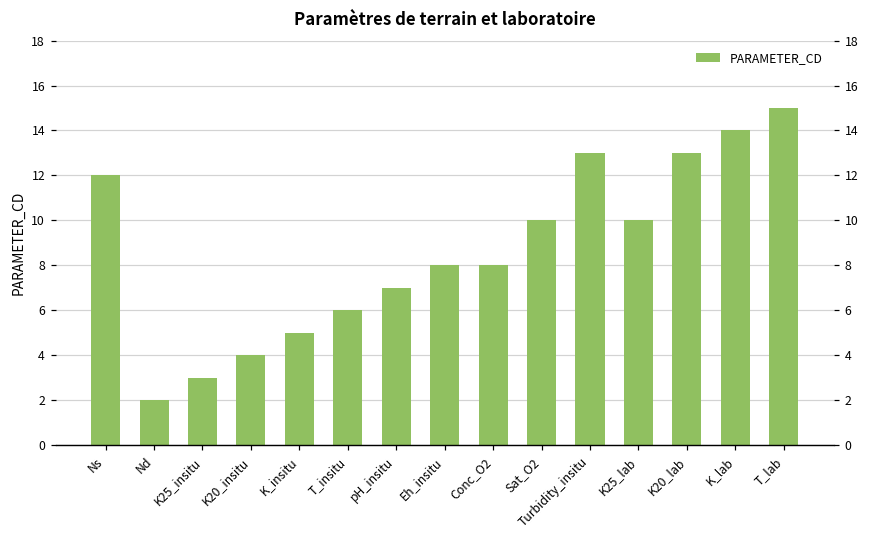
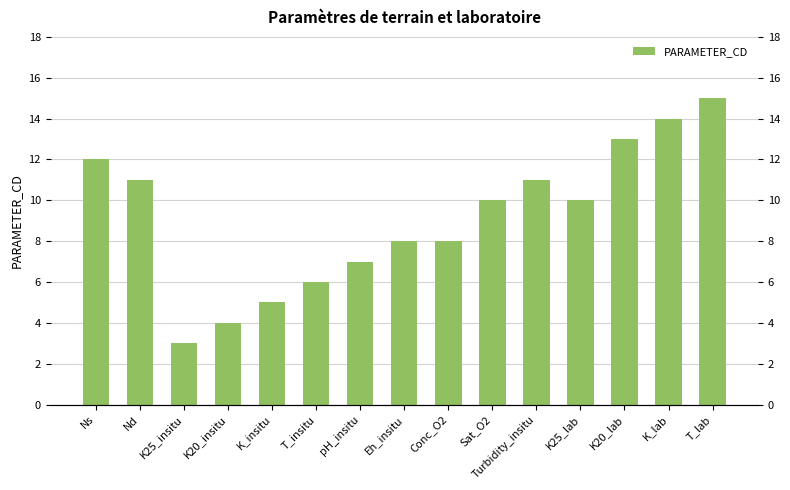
  {
    "Ns": 12,
-   "Nd": 2,
+   "Nd": 11,
    "K25_insitu": 3,
    "K20_insitu": 4,
    "K_insitu": 5,
    "T_insitu": 6,
    "pH_insitu": 7,
    "Eh_insitu": 8,
    "Conc_O2": 8,
    "Sat_O2": 10,
-   "Turbidity_insitu": 13,
+   "Turbidity_insitu": 11,
    "K25_lab": 10,
    "K20_lab": 13,
    "K_lab": 14,
    "T_lab": 15
  }
